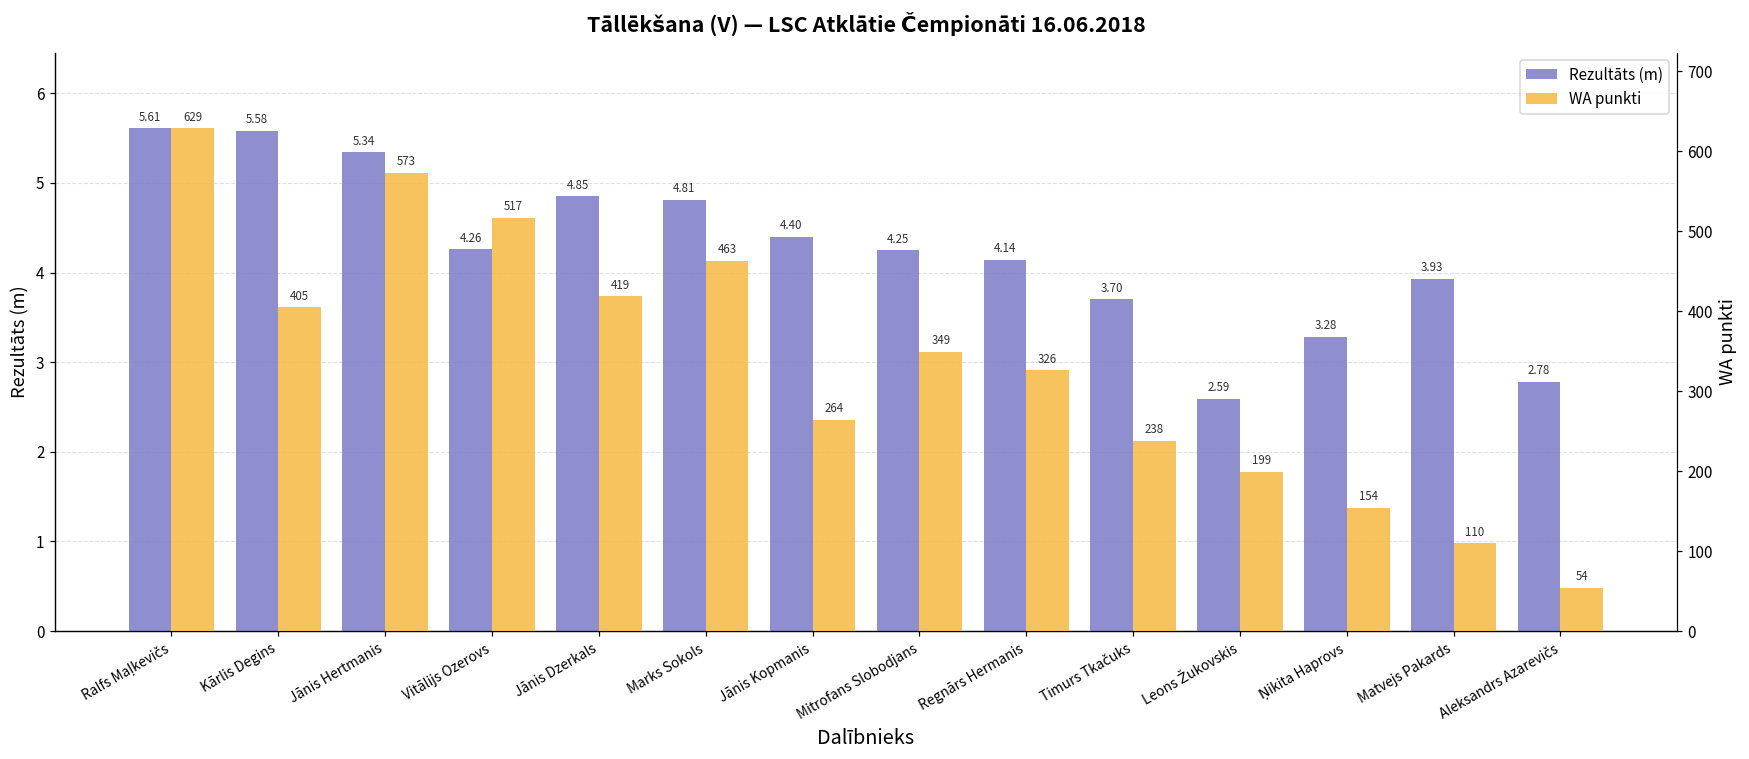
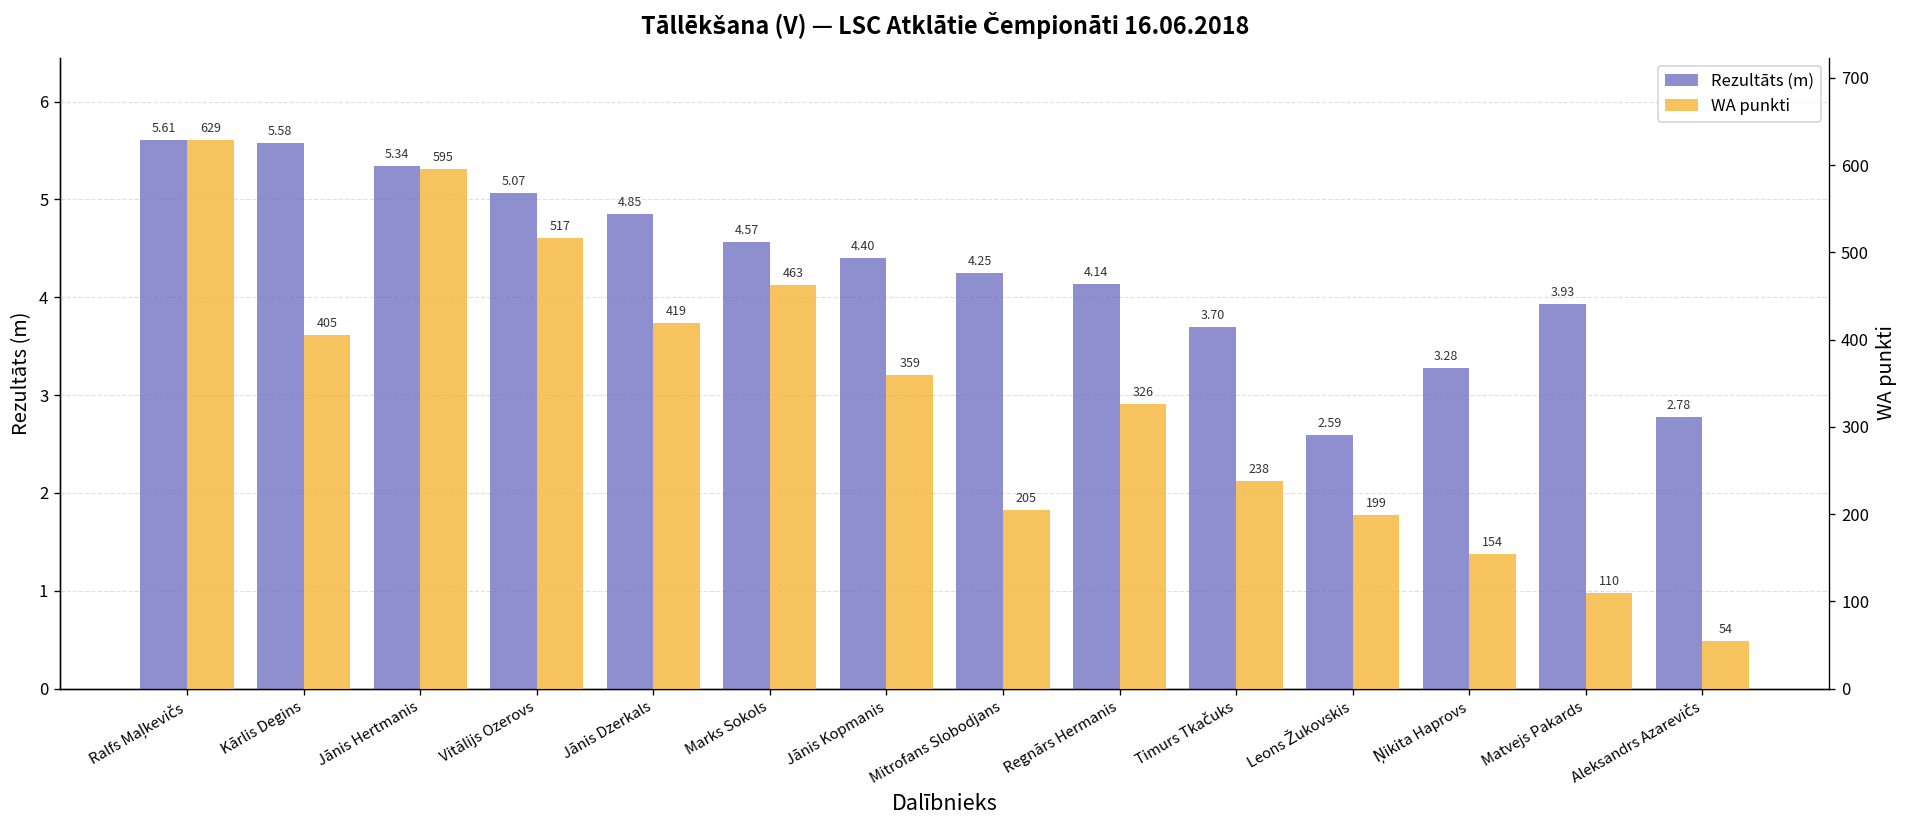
  {
    "Rezultāts (m)": {
      "Ralfs Maļkevičs": 5.61,
      "Kārlis Degins": 5.58,
      "Jānis Hertmanis": 5.34,
-     "Vitālijs Ozerovs": 4.26,
+     "Vitālijs Ozerovs": 5.07,
      "Jānis Dzerkals": 4.85,
-     "Marks Sokols": 4.81,
+     "Marks Sokols": 4.57,
      "Jānis Kopmanis": 4.40,
      "Mitrofans Slobodjans": 4.25,
      "Regnārs Hermanis": 4.14,
      "Timurs Tkačuks": 3.70,
      "Leons Žukovskis": 2.59,
      "Ņikita Haprovs": 3.28,
      "Matvejs Pakards": 3.93,
      "Aleksandrs Azarevičs": 2.78
    },
    "WA punkti": {
      "Ralfs Maļkevičs": 629,
      "Kārlis Degins": 405,
-     "Jānis Hertmanis": 573,
+     "Jānis Hertmanis": 595,
      "Vitālijs Ozerovs": 517,
      "Jānis Dzerkals": 419,
      "Marks Sokols": 463,
-     "Jānis Kopmanis": 264,
-     "Mitrofans Slobodjans": 349,
+     "Jānis Kopmanis": 359,
+     "Mitrofans Slobodjans": 205,
      "Regnārs Hermanis": 326,
      "Timurs Tkačuks": 238,
      "Leons Žukovskis": 199,
      "Ņikita Haprovs": 154,
      "Matvejs Pakards": 110,
      "Aleksandrs Azarevičs": 54
    }
  }
